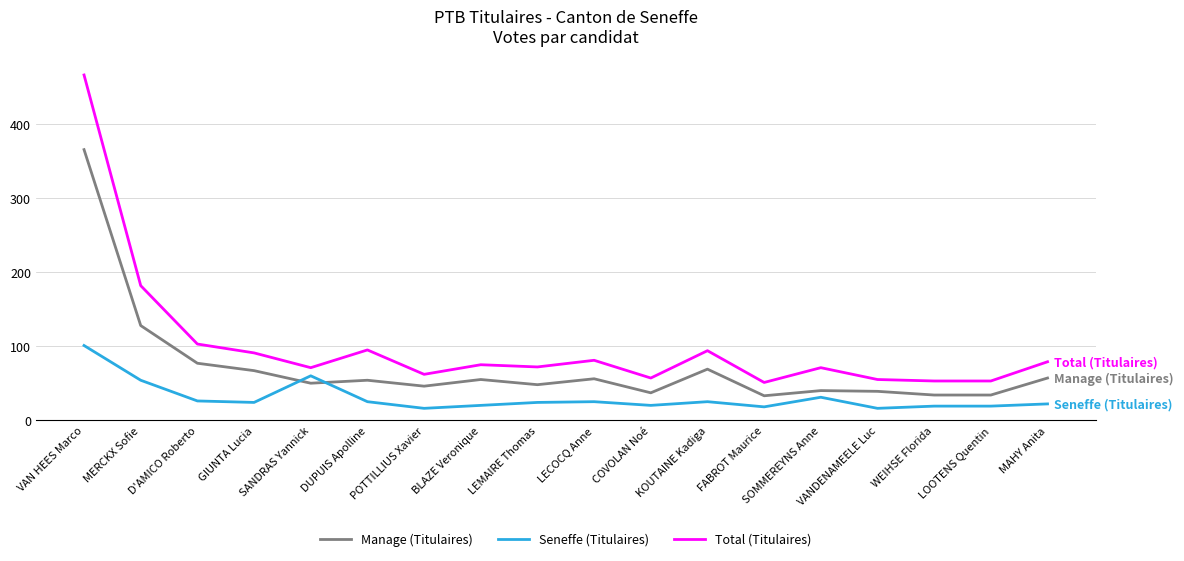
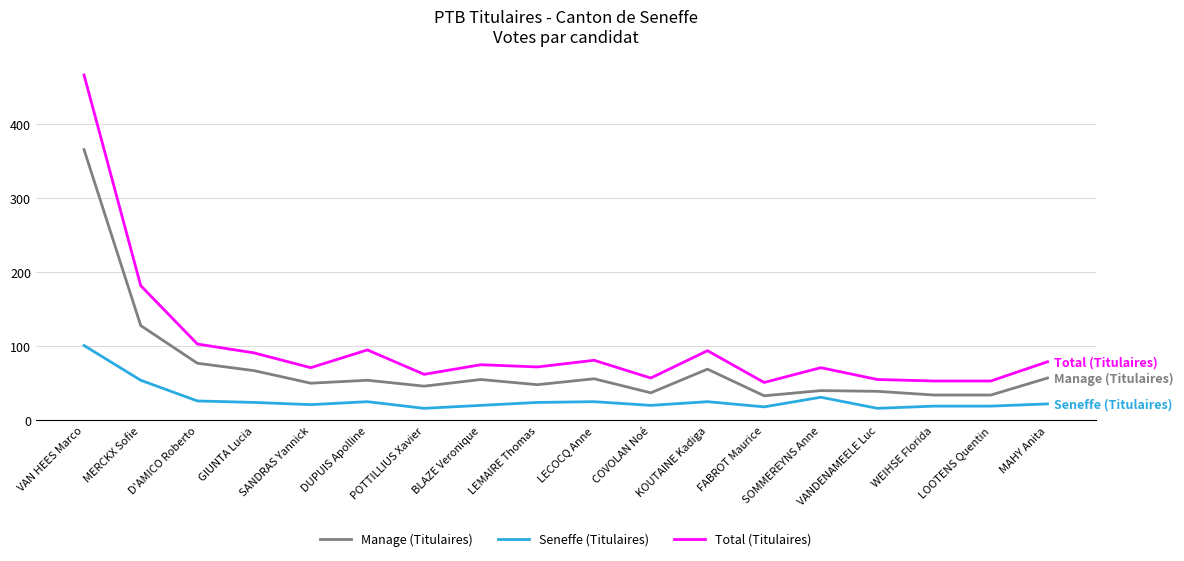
  {
    "Manage (Titulaires)": {
      "VAN HEES Marco": 370,
      "MERCKX Sofie": 130,
      "D'AMICO Roberto": 80,
      "GIUNTA Lucia": 70,
      "SANDRAS Yannick": 50,
      "DUPUIS Apolline": 50,
      "POTTILLIUS Xavier": 50,
      "BLAZE Veronique": 60,
      "LEMAIRE Thomas": 50,
      "LECOCQ Anne": 60,
      "COVOLAN Noé": 40,
      "KOUTAINE Kadiga": 70,
      "FABROT Maurice": 30,
      "SOMMEREYNS Anne": 40,
      "VANDENAMEELE Luc": 40,
      "WEIHSE Florida": 30,
      "LOOTENS Quentin": 30,
      "MAHY Anita": 60
    },
    "Seneffe (Titulaires)": {
      "VAN HEES Marco": 100,
      "MERCKX Sofie": 50,
      "D'AMICO Roberto": 30,
      "GIUNTA Lucia": 20,
-     "SANDRAS Yannick": 60,
+     "SANDRAS Yannick": 20,
      "DUPUIS Apolline": 30,
      "POTTILLIUS Xavier": 20,
      "BLAZE Veronique": 20,
      "LEMAIRE Thomas": 20,
      "LECOCQ Anne": 30,
      "COVOLAN Noé": 20,
      "KOUTAINE Kadiga": 30,
      "FABROT Maurice": 20,
      "SOMMEREYNS Anne": 30,
      "VANDENAMEELE Luc": 20,
      "WEIHSE Florida": 20,
      "LOOTENS Quentin": 20,
      "MAHY Anita": 20
    },
    "Total (Titulaires)": {
      "VAN HEES Marco": 470,
      "MERCKX Sofie": 180,
      "D'AMICO Roberto": 100,
      "GIUNTA Lucia": 90,
      "SANDRAS Yannick": 70,
      "DUPUIS Apolline": 100,
      "POTTILLIUS Xavier": 60,
      "BLAZE Veronique": 80,
      "LEMAIRE Thomas": 70,
      "LECOCQ Anne": 80,
      "COVOLAN Noé": 60,
      "KOUTAINE Kadiga": 90,
      "FABROT Maurice": 50,
      "SOMMEREYNS Anne": 70,
      "VANDENAMEELE Luc": 60,
      "WEIHSE Florida": 50,
      "LOOTENS Quentin": 50,
      "MAHY Anita": 80
    }
  }
